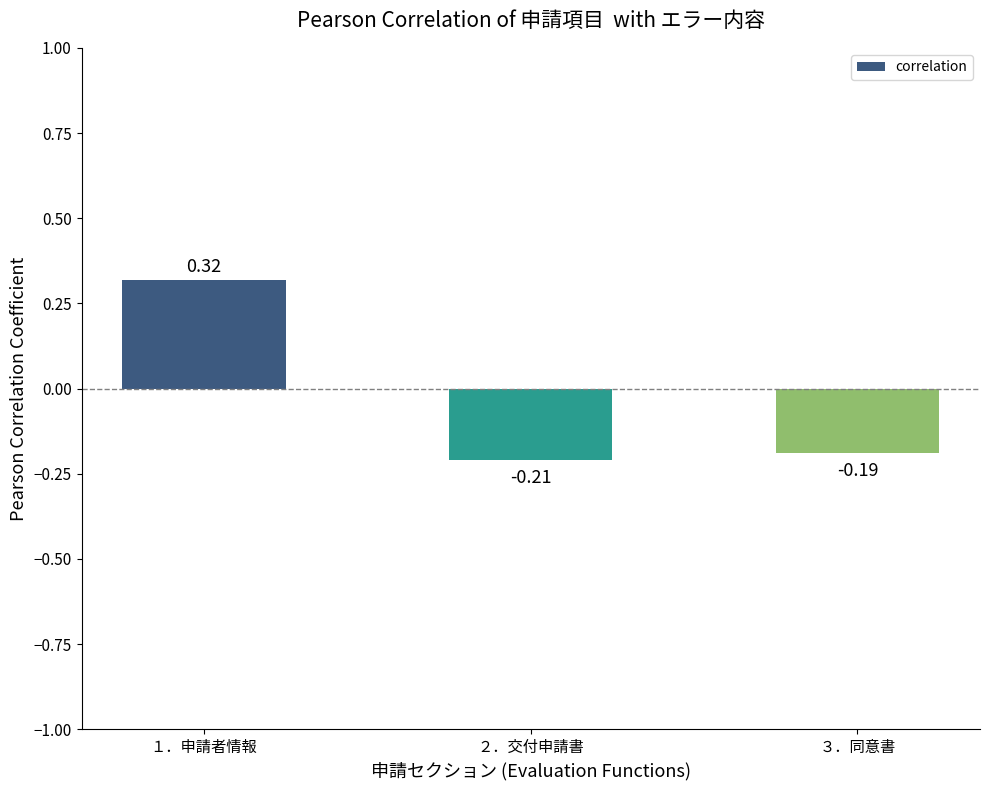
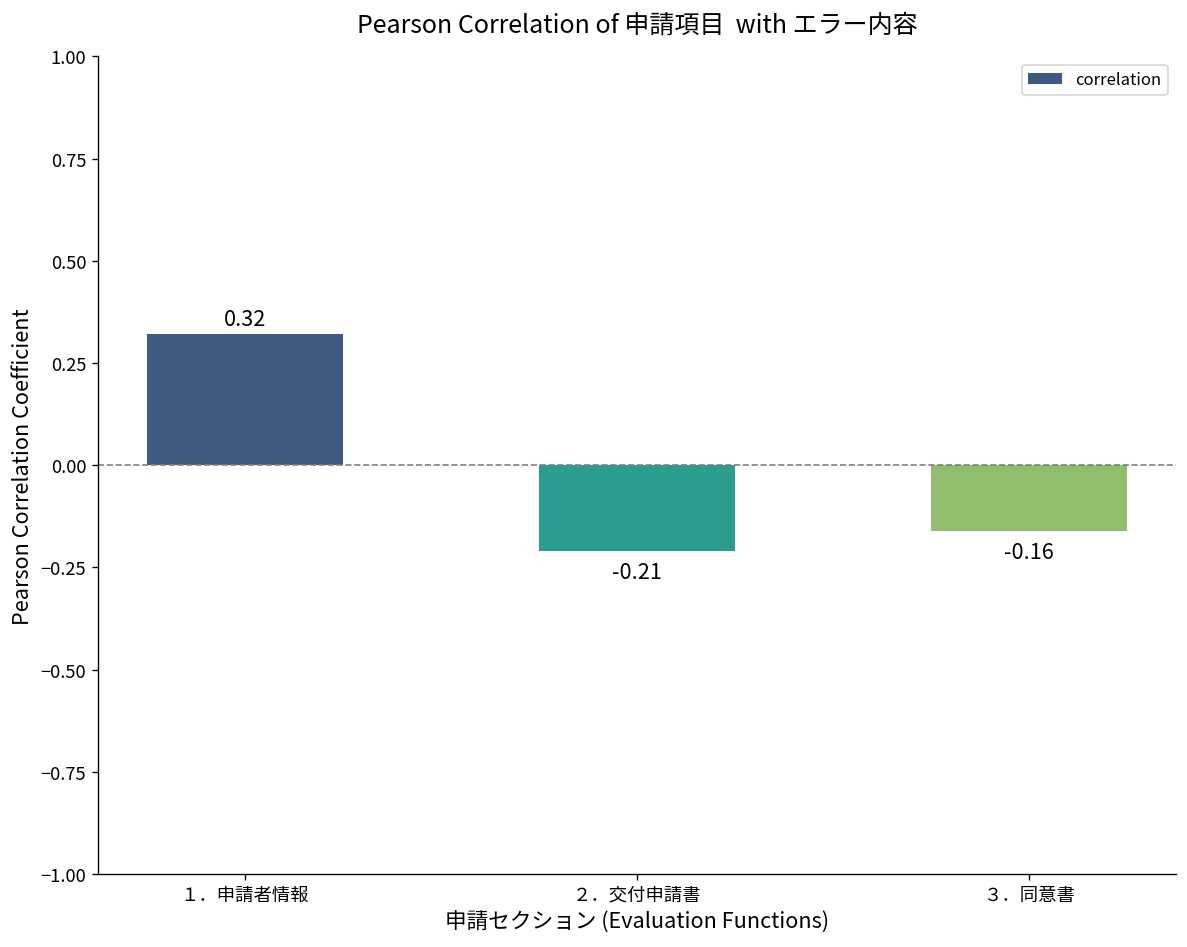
  {
    "１．申請者情報": 0.32,
    "２．交付申請書": -0.21,
-   "３．同意書": -0.19
+   "３．同意書": -0.16
  }
